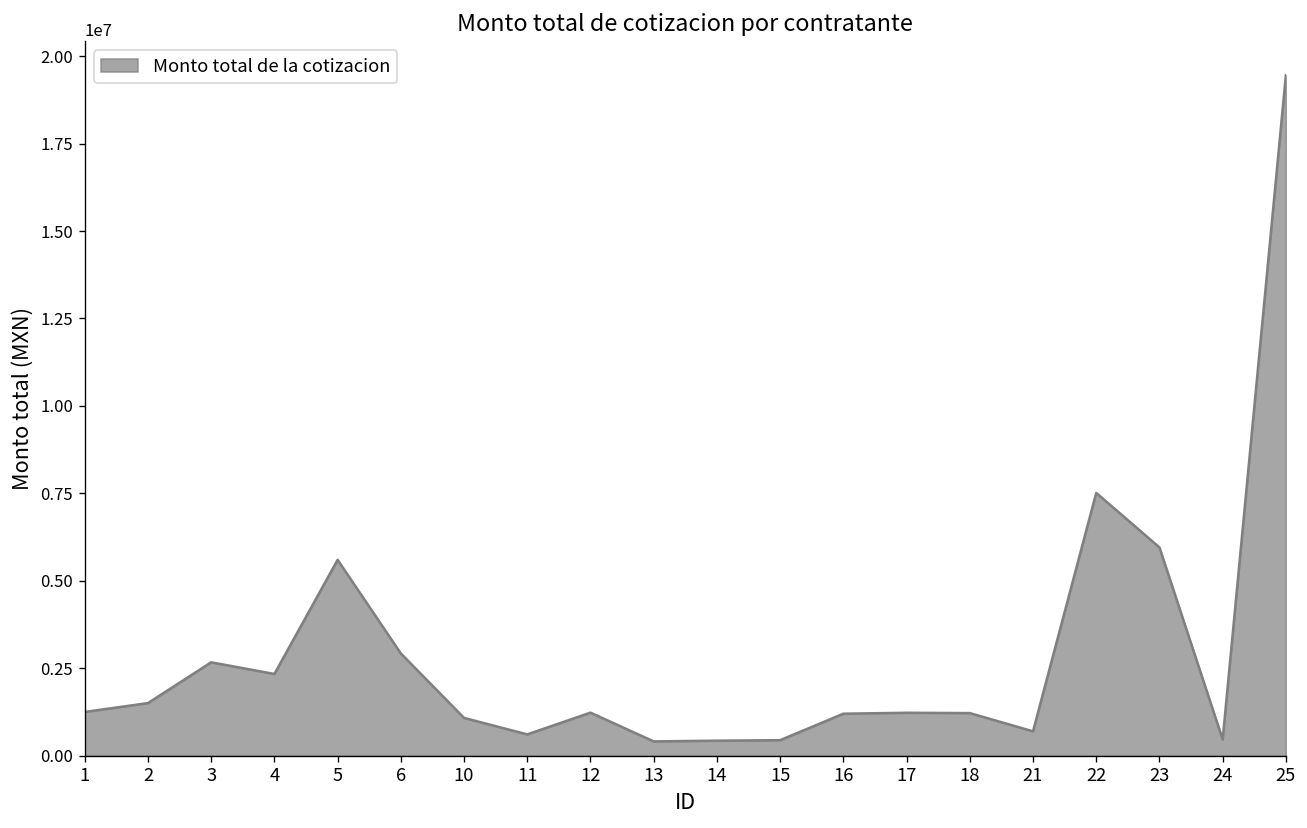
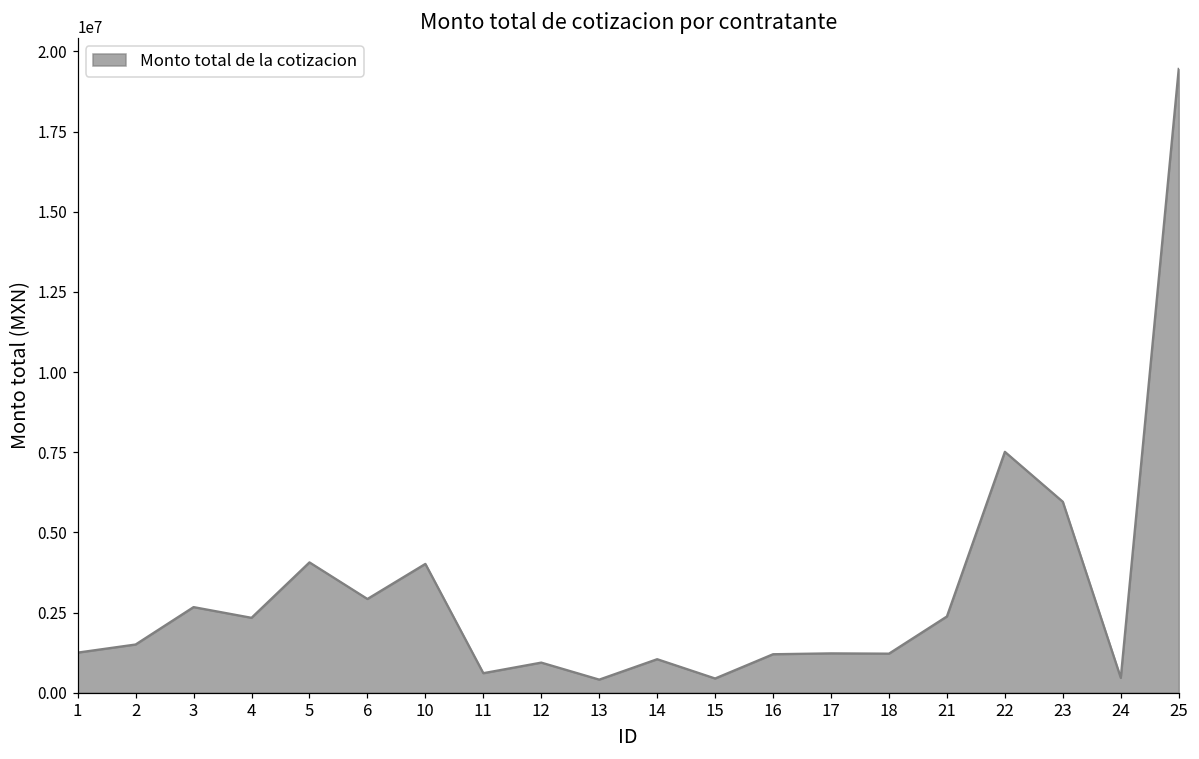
  {
    "1": 1300000,
    "2": 1500000,
    "3": 2700000,
    "4": 2300000,
-   "5": 5600000,
+   "5": 4100000,
    "6": 2900000,
-   "10": 1100000,
+   "10": 4000000,
    "11": 600000,
-   "12": 1200000,
+   "12": 900000,
    "13": 400000,
-   "14": 400000,
+   "14": 1000000,
    "15": 400000,
    "16": 1200000,
    "17": 1200000,
    "18": 1200000,
-   "21": 700000,
+   "21": 2400000,
    "22": 7500000,
    "23": 6000000,
    "24": 500000,
    "25": 19500000
  }
